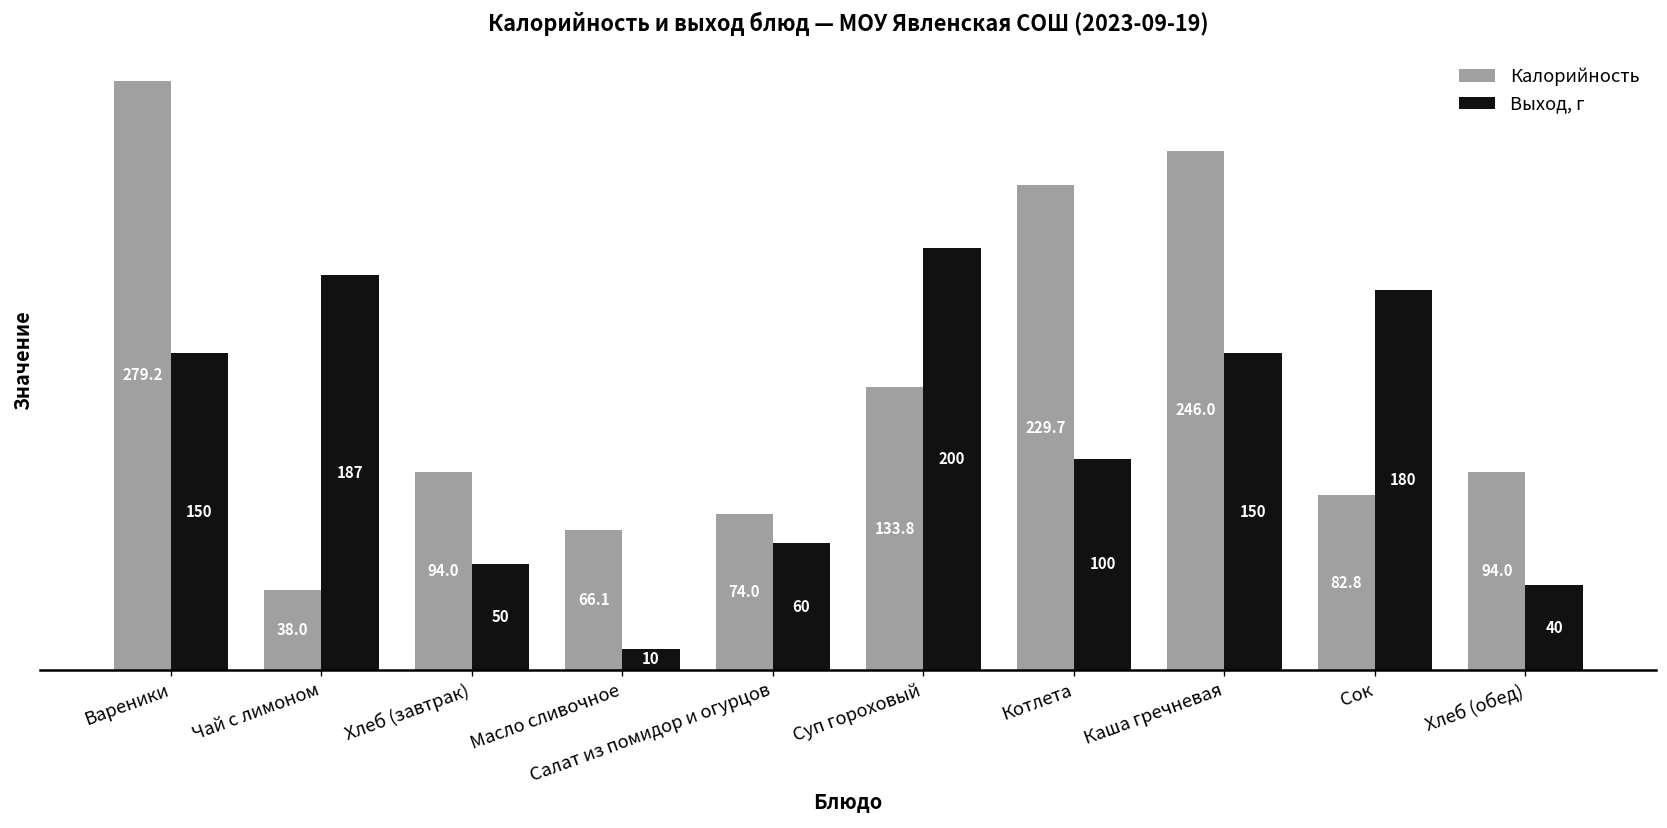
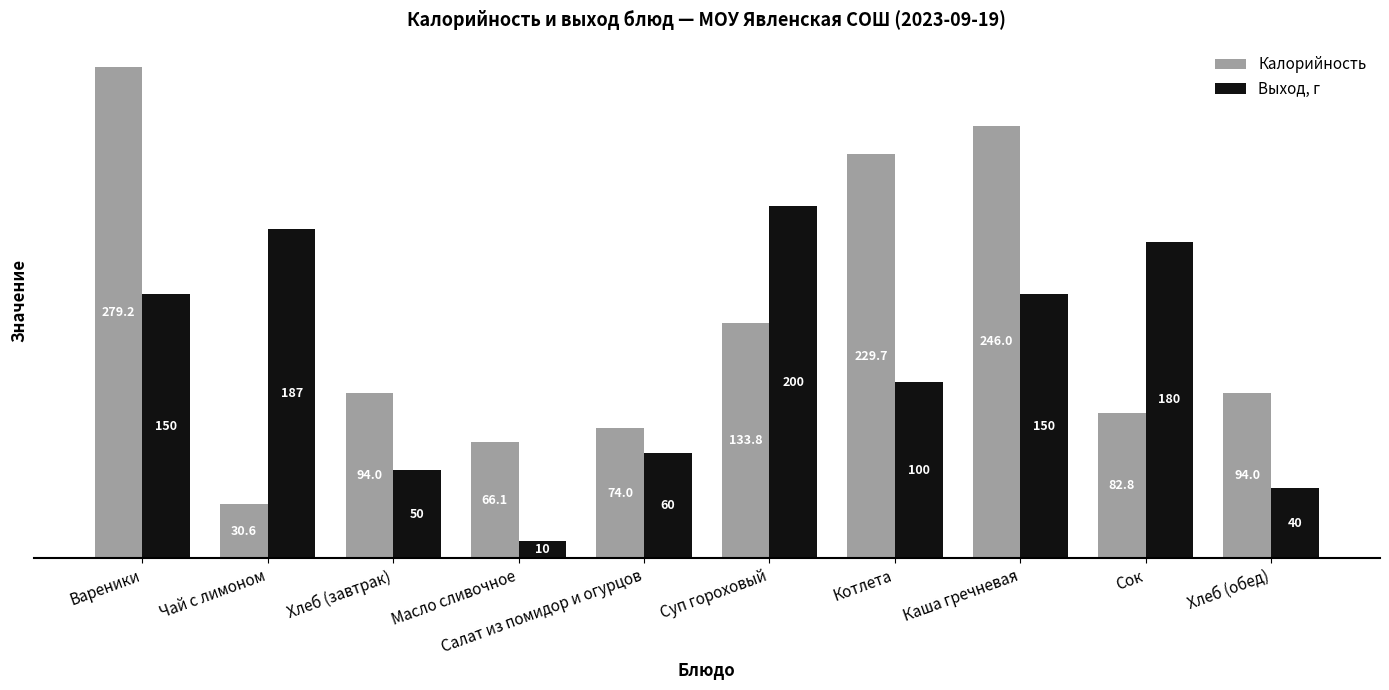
  {
    "Калорийность": {
      "Вареники": 279.2,
-     "Чай с лимоном": 38.0,
+     "Чай с лимоном": 30.6,
      "Хлеб (завтрак)": 94.0,
      "Масло сливочное": 66.1,
      "Салат из помидор и огурцов": 74.0,
      "Суп гороховый": 133.8,
      "Котлета": 229.7,
      "Каша гречневая": 246.0,
      "Сок": 82.8,
      "Хлеб (обед)": 94.0
    },
    "Выход, г": {
      "Вареники": 150,
      "Чай с лимоном": 187,
      "Хлеб (завтрак)": 50,
      "Масло сливочное": 10,
      "Салат из помидор и огурцов": 60,
      "Суп гороховый": 200,
      "Котлета": 100,
      "Каша гречневая": 150,
      "Сок": 180,
      "Хлеб (обед)": 40
    }
  }
